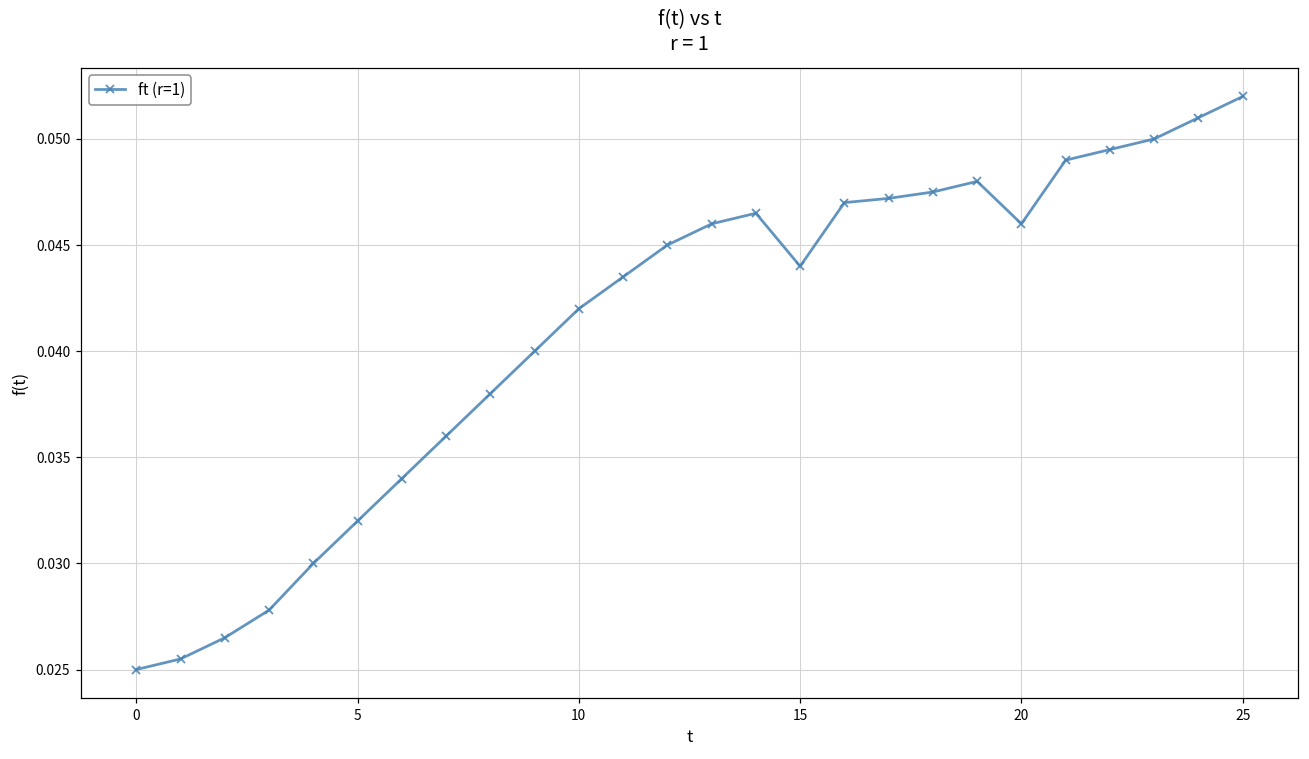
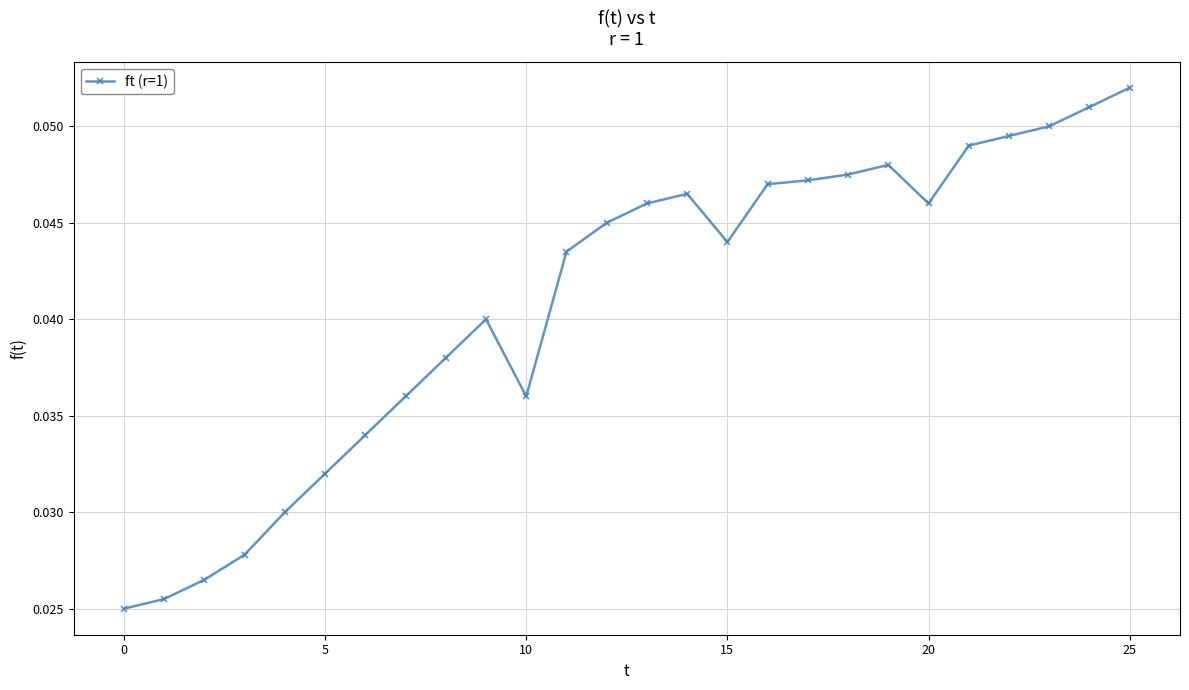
  {
    "0": 0.025,
    "5": 0.032,
-   "10": 0.042,
+   "10": 0.036,
    "15": 0.044,
    "20": 0.046,
    "25": 0.052
  }
